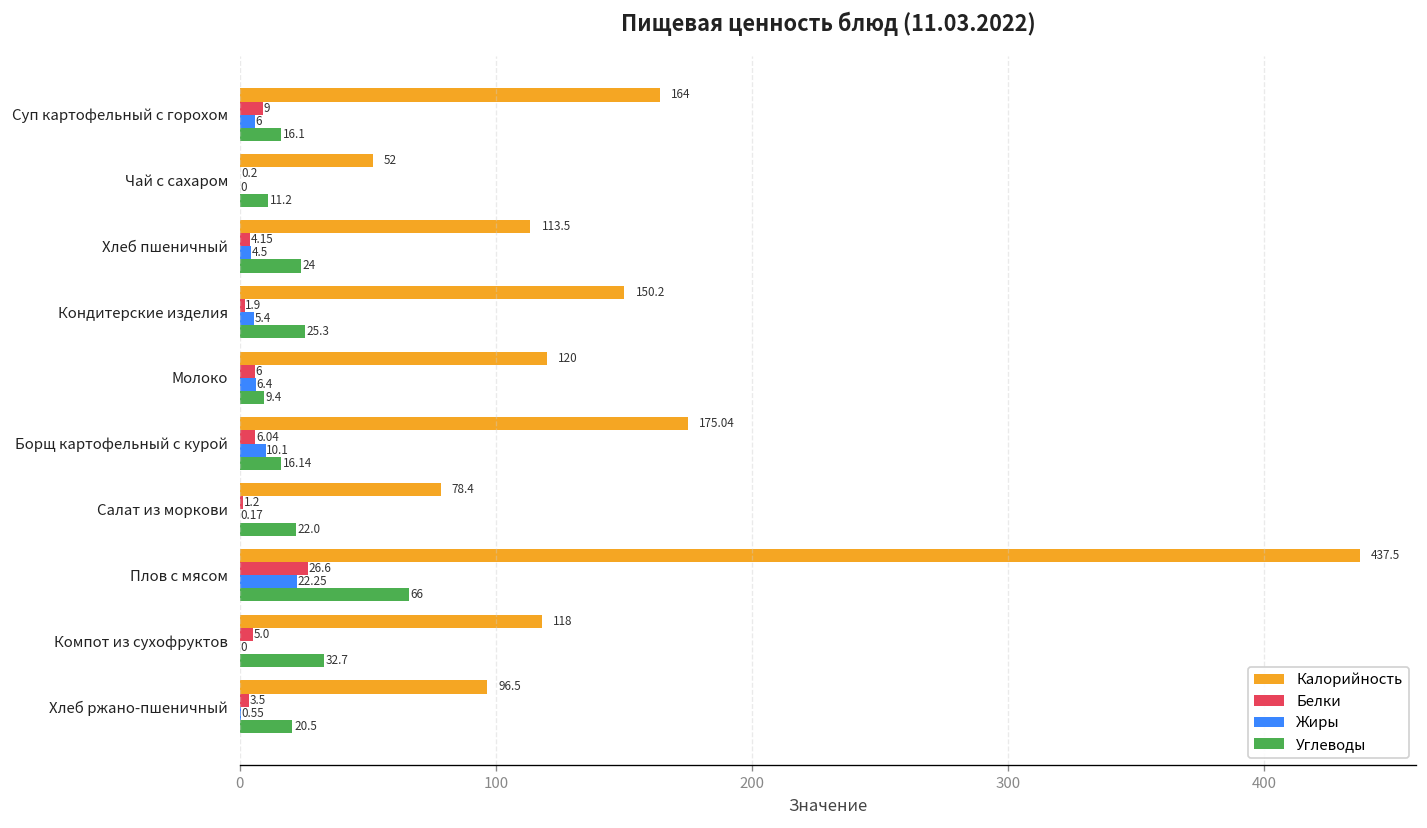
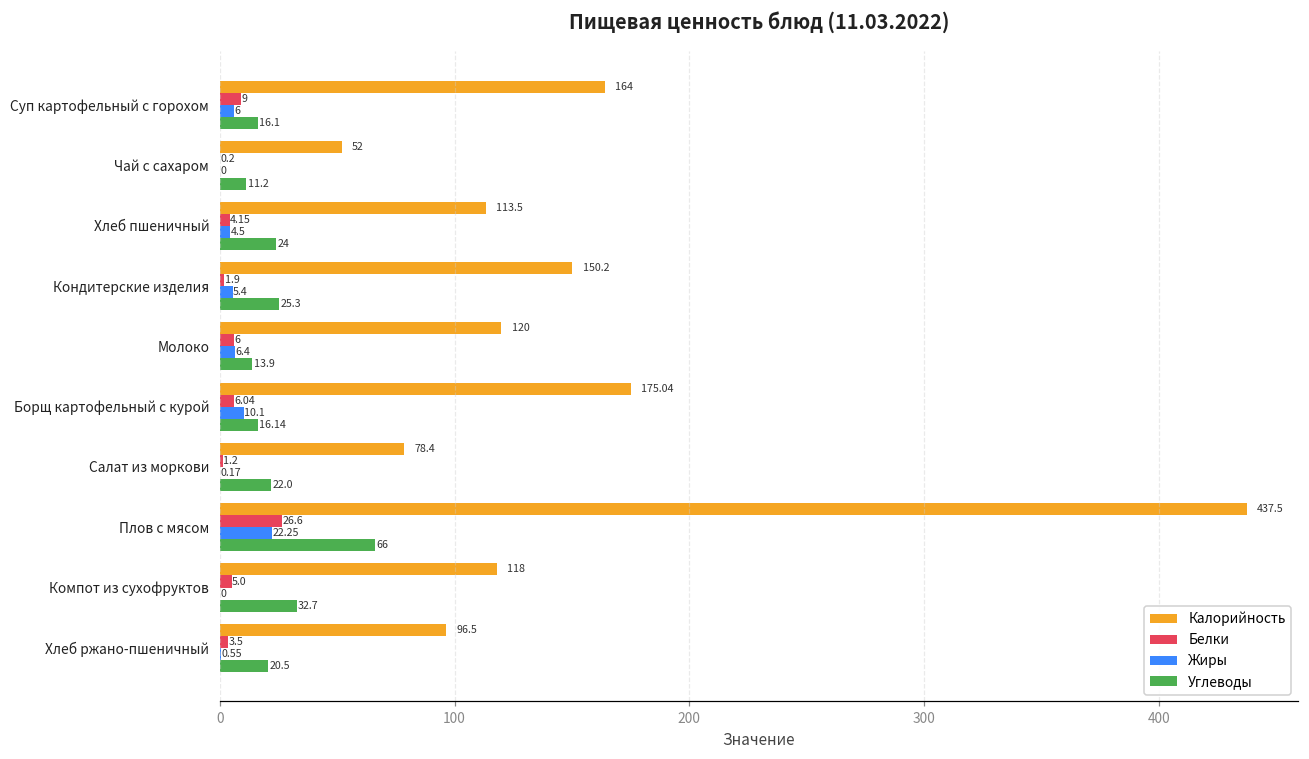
  {
    "Калорийность": {
      "Суп картофельный с горохом": 164,
      "Чай с сахаром": 52,
      "Хлеб пшеничный": 113.5,
      "Кондитерские изделия": 150.2,
      "Молоко": 120,
      "Борщ картофельный с курой": 175.04,
      "Салат из моркови": 78.4,
      "Плов с мясом": 437.5,
      "Компот из сухофруктов": 118,
      "Хлеб ржано-пшеничный": 96.5
    },
    "Белки": {
      "Суп картофельный с горохом": 9,
      "Чай с сахаром": 0.2,
      "Хлеб пшеничный": 4.15,
      "Кондитерские изделия": 1.9,
      "Молоко": 6,
      "Борщ картофельный с курой": 6.04,
      "Салат из моркови": 1.2,
      "Плов с мясом": 26.6,
      "Компот из сухофруктов": 5.0,
      "Хлеб ржано-пшеничный": 3.5
    },
    "Жиры": {
      "Суп картофельный с горохом": 6,
      "Чай с сахаром": 0,
      "Хлеб пшеничный": 4.5,
      "Кондитерские изделия": 5.4,
      "Молоко": 6.4,
      "Борщ картофельный с курой": 10.1,
      "Салат из моркови": 0.17,
      "Плов с мясом": 22.25,
      "Компот из сухофруктов": 0,
      "Хлеб ржано-пшеничный": 0.55
    },
    "Углеводы": {
      "Суп картофельный с горохом": 16.1,
      "Чай с сахаром": 11.2,
      "Хлеб пшеничный": 24,
      "Кондитерские изделия": 25.3,
-     "Молоко": 9.4,
+     "Молоко": 13.9,
      "Борщ картофельный с курой": 16.14,
      "Салат из моркови": 22.0,
      "Плов с мясом": 66,
      "Компот из сухофруктов": 32.7,
      "Хлеб ржано-пшеничный": 20.5
    }
  }
